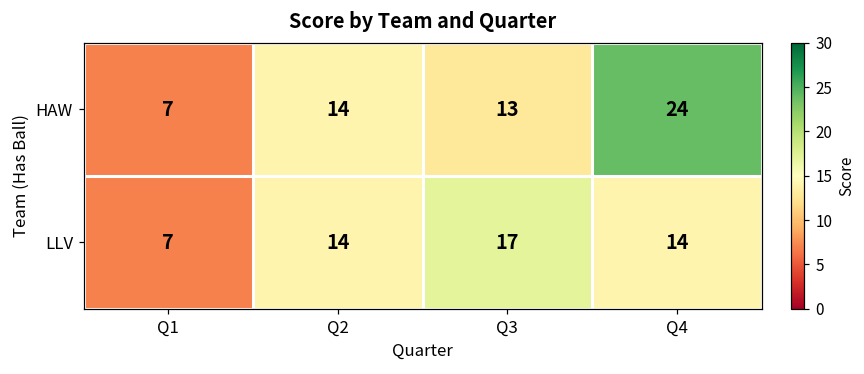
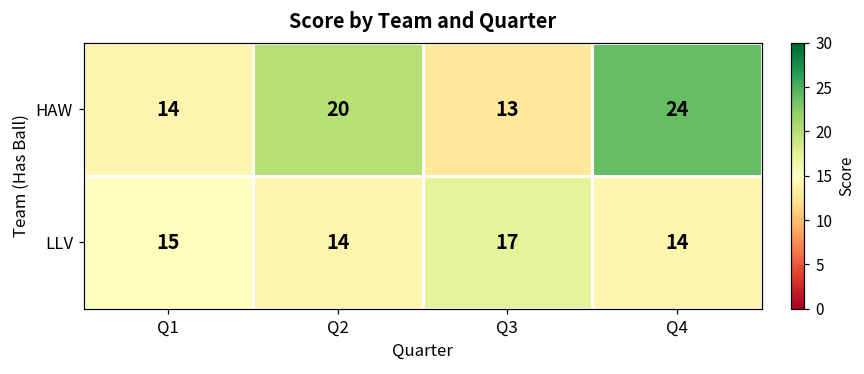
  {
    "HAW": {
-     "Q1": 7,
-     "Q2": 14,
+     "Q1": 14,
+     "Q2": 20,
      "Q3": 13,
      "Q4": 24
    },
    "LLV": {
-     "Q1": 7,
+     "Q1": 15,
      "Q2": 14,
      "Q3": 17,
      "Q4": 14
    }
  }
